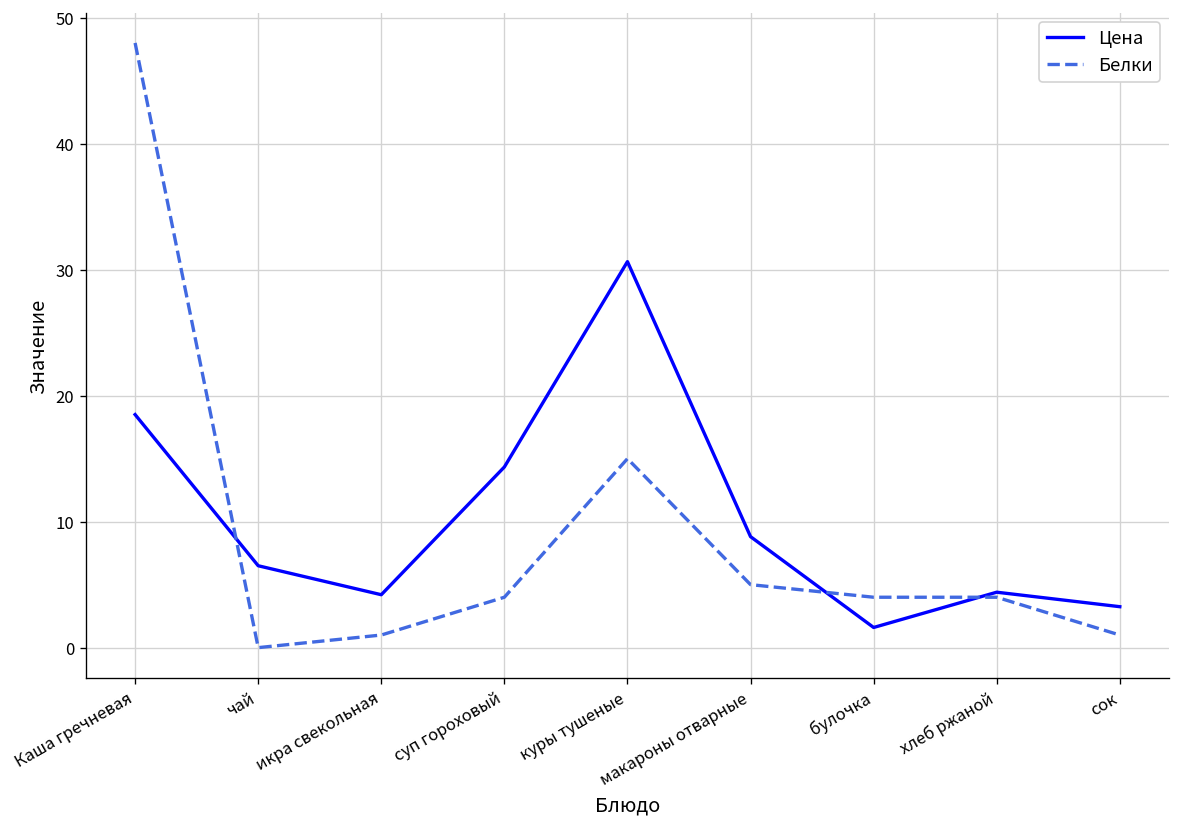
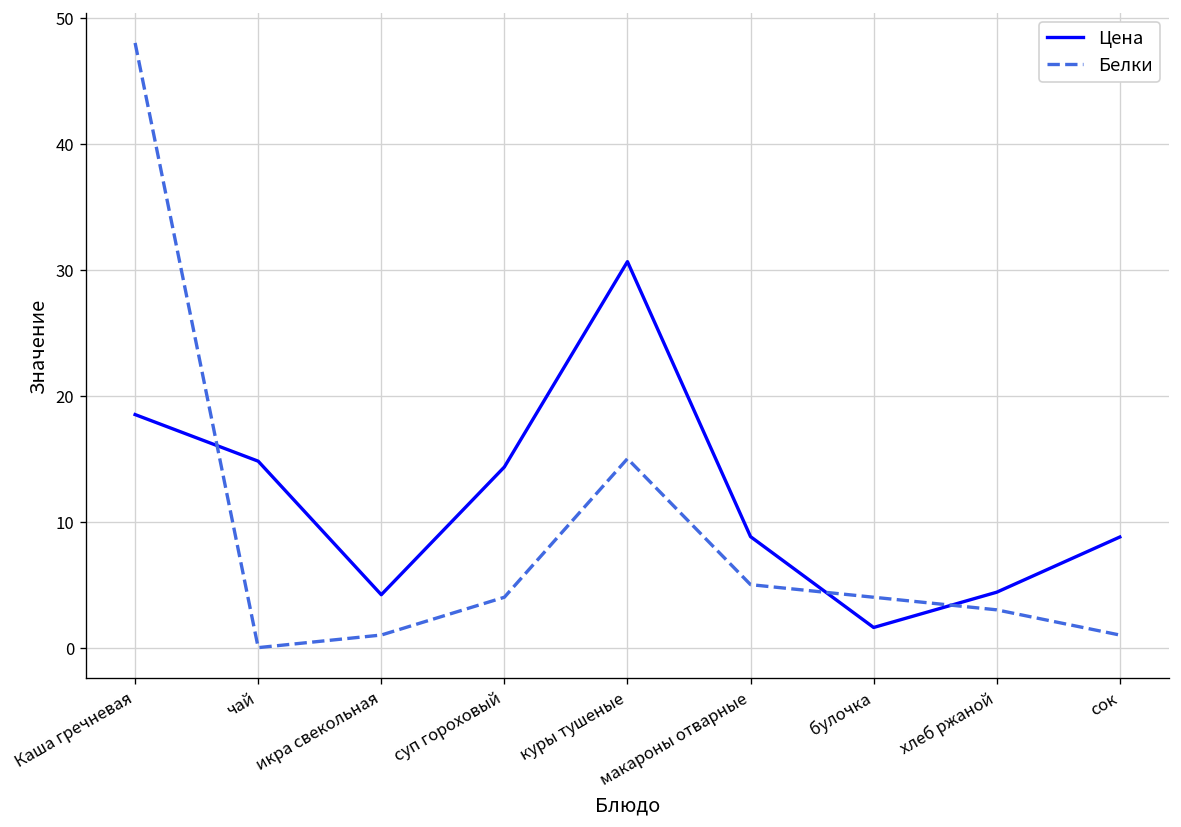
  {
    "Цена": {
      "Каша гречневая": 18.5,
-     "чай": 6.5,
+     "чай": 14.8,
      "икра свекольная": 4.2,
      "суп гороховый": 14.3,
      "куры тушеные": 30.6,
      "макароны отварные": 8.8,
      "булочка": 1.6,
      "хлеб ржаной": 4.4,
-     "сок": 3.3
+     "сок": 8.8
    },
    "Белки": {
      "Каша гречневая": 48,
      "чай": 0,
      "икра свекольная": 1,
      "суп гороховый": 4,
      "куры тушеные": 15,
      "макароны отварные": 5,
      "булочка": 4,
-     "хлеб ржаной": 4,
+     "хлеб ржаной": 3,
      "сок": 1
    }
  }
